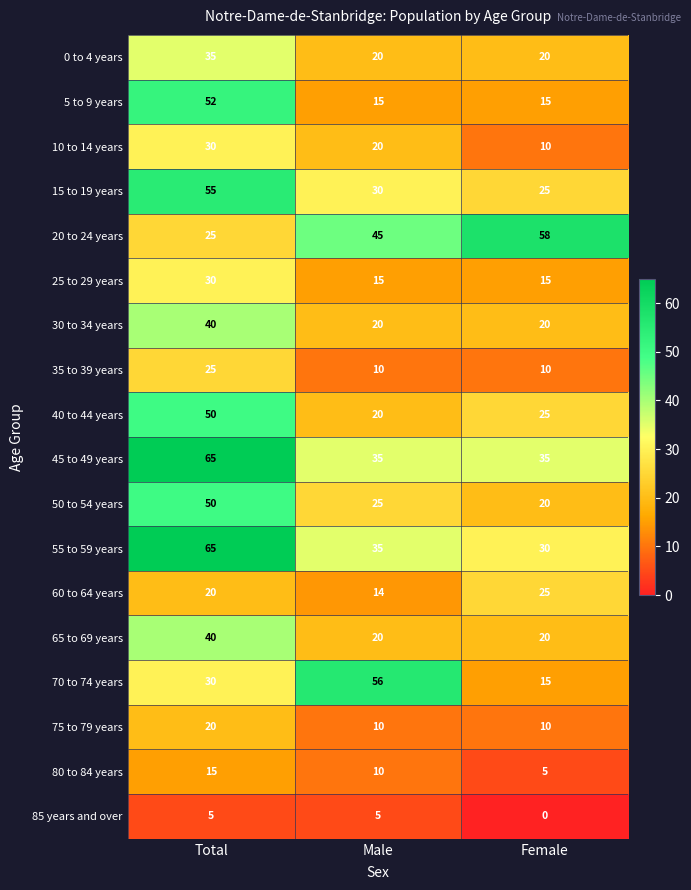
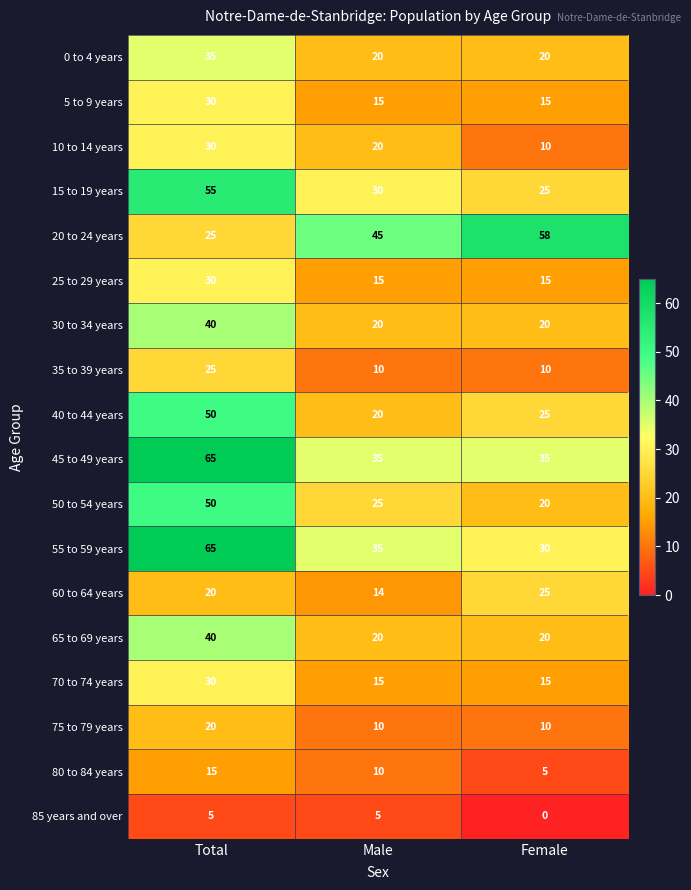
  {
    "0 to 4 years": {
      "Total": 35,
      "Male": 20,
      "Female": 20
    },
    "5 to 9 years": {
-     "Total": 52,
+     "Total": 30,
      "Male": 15,
      "Female": 15
    },
    "10 to 14 years": {
      "Total": 30,
      "Male": 20,
      "Female": 10
    },
    "15 to 19 years": {
      "Total": 55,
      "Male": 30,
      "Female": 25
    },
    "20 to 24 years": {
      "Total": 25,
      "Male": 45,
      "Female": 58
    },
    "25 to 29 years": {
      "Total": 30,
      "Male": 15,
      "Female": 15
    },
    "30 to 34 years": {
      "Total": 40,
      "Male": 20,
      "Female": 20
    },
    "35 to 39 years": {
      "Total": 25,
      "Male": 10,
      "Female": 10
    },
    "40 to 44 years": {
      "Total": 50,
      "Male": 20,
      "Female": 25
    },
    "45 to 49 years": {
      "Total": 65,
      "Male": 35,
      "Female": 35
    },
    "50 to 54 years": {
      "Total": 50,
      "Male": 25,
      "Female": 20
    },
    "55 to 59 years": {
      "Total": 65,
      "Male": 35,
      "Female": 30
    },
    "60 to 64 years": {
      "Total": 20,
      "Male": 14,
      "Female": 25
    },
    "65 to 69 years": {
      "Total": 40,
      "Male": 20,
      "Female": 20
    },
    "70 to 74 years": {
      "Total": 30,
-     "Male": 56,
+     "Male": 15,
      "Female": 15
    },
    "75 to 79 years": {
      "Total": 20,
      "Male": 10,
      "Female": 10
    },
    "80 to 84 years": {
      "Total": 15,
      "Male": 10,
      "Female": 5
    },
    "85 years and over": {
      "Total": 5,
      "Male": 5,
      "Female": 0
    }
  }
